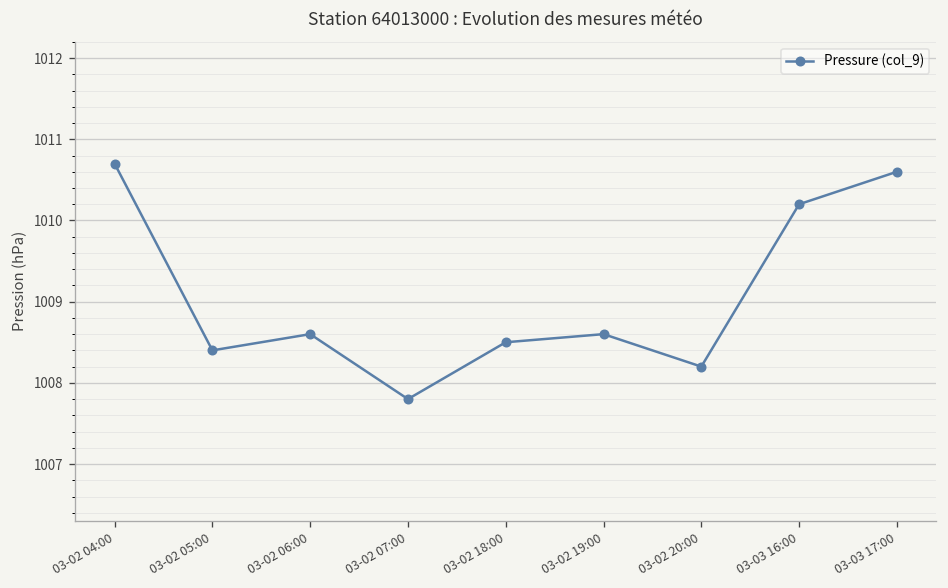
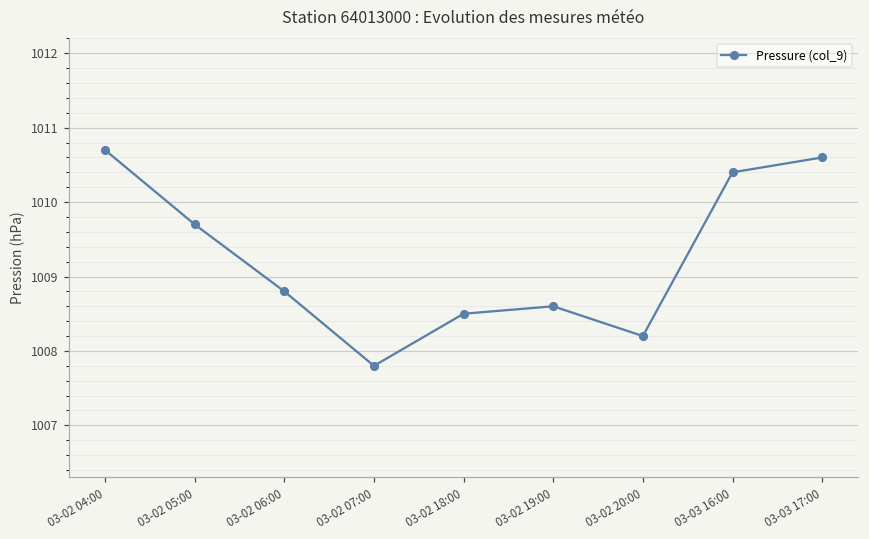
  {
    "03-02 04:00": 1010.7,
-   "03-02 05:00": 1008.4,
-   "03-02 06:00": 1008.6,
+   "03-02 05:00": 1009.7,
+   "03-02 06:00": 1008.8,
    "03-02 07:00": 1007.8,
    "03-02 18:00": 1008.5,
    "03-02 19:00": 1008.6,
    "03-02 20:00": 1008.2,
-   "03-03 16:00": 1010.2,
+   "03-03 16:00": 1010.4,
    "03-03 17:00": 1010.6
  }
